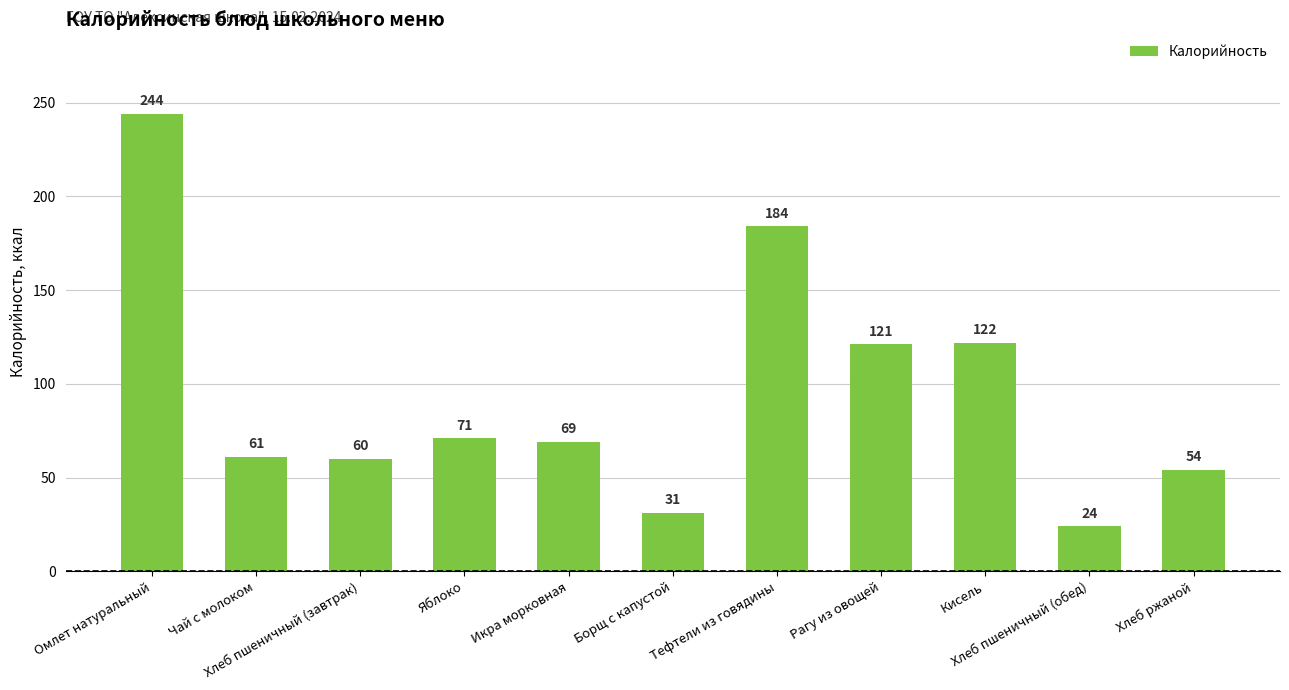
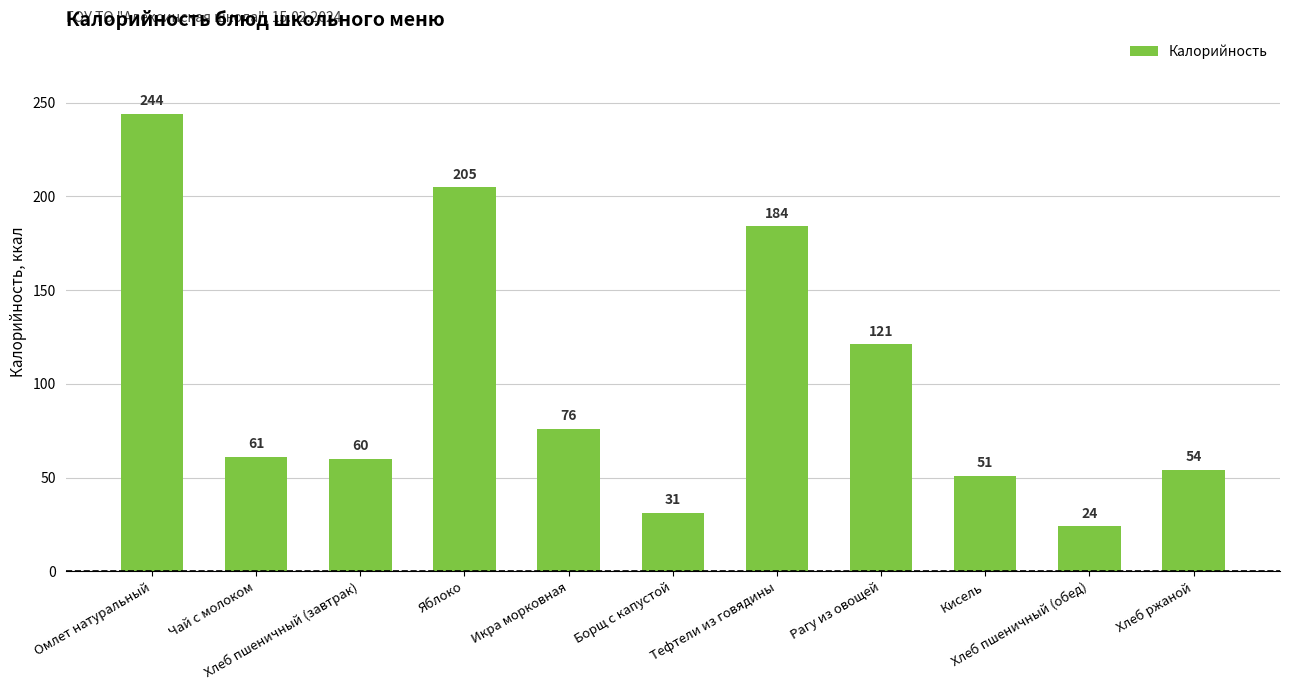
  {
    "Омлет натуральный": 244,
    "Чай с молоком": 61,
    "Хлеб пшеничный (завтрак)": 60,
-   "Яблоко": 71,
-   "Икра морковная": 69,
+   "Яблоко": 205,
+   "Икра морковная": 76,
    "Борщ с капустой": 31,
    "Тефтели из говядины": 184,
    "Рагу из овощей": 121,
-   "Кисель": 122,
+   "Кисель": 51,
    "Хлеб пшеничный (обед)": 24,
    "Хлеб ржаной": 54
  }
